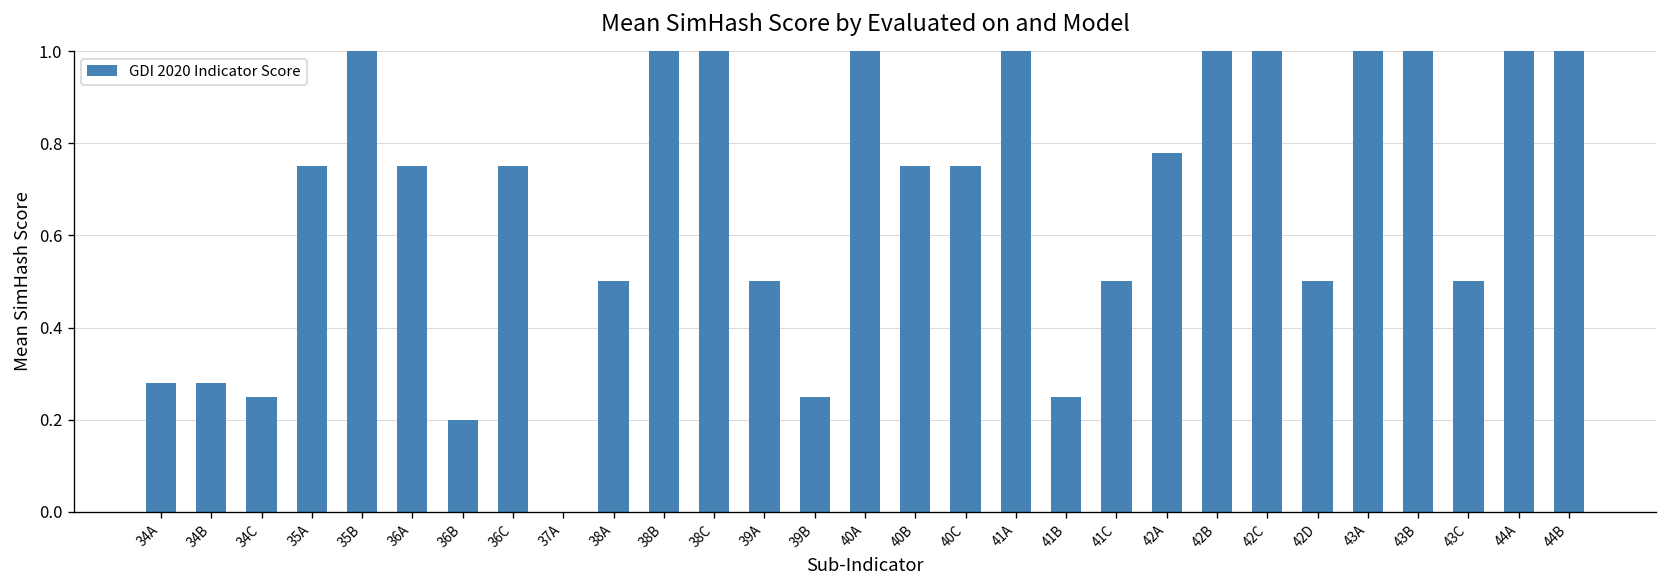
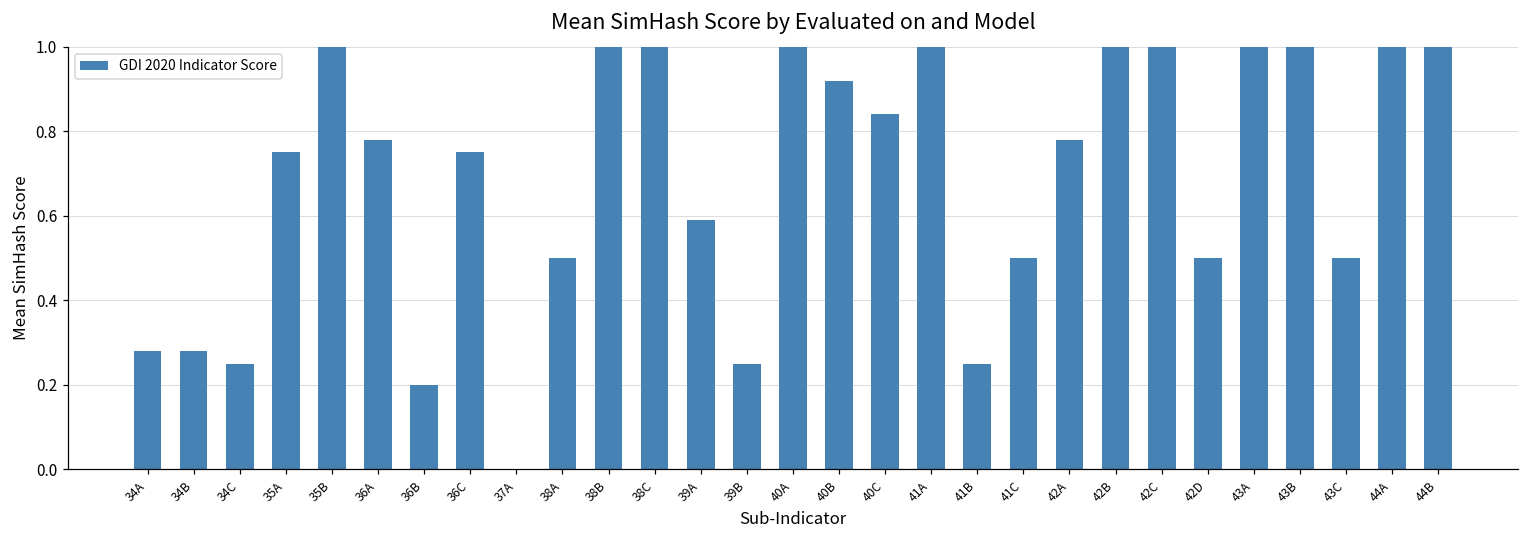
  {
    "34A": 0.28,
    "34B": 0.28,
    "34C": 0.25,
    "35A": 0.75,
    "35B": 1.00,
-   "36A": 0.75,
+   "36A": 0.78,
    "36B": 0.20,
    "36C": 0.75,
    "37A": 0.00,
    "38A": 0.50,
    "38B": 1.00,
    "38C": 1.00,
-   "39A": 0.50,
+   "39A": 0.59,
    "39B": 0.25,
    "40A": 1.00,
-   "40B": 0.75,
-   "40C": 0.75,
+   "40B": 0.92,
+   "40C": 0.84,
    "41A": 1.00,
    "41B": 0.25,
    "41C": 0.50,
    "42A": 0.78,
    "42B": 1.00,
    "42C": 1.00,
    "42D": 0.50,
    "43A": 1.00,
    "43B": 1.00,
    "43C": 0.50,
    "44A": 1.00,
    "44B": 1.00
  }
